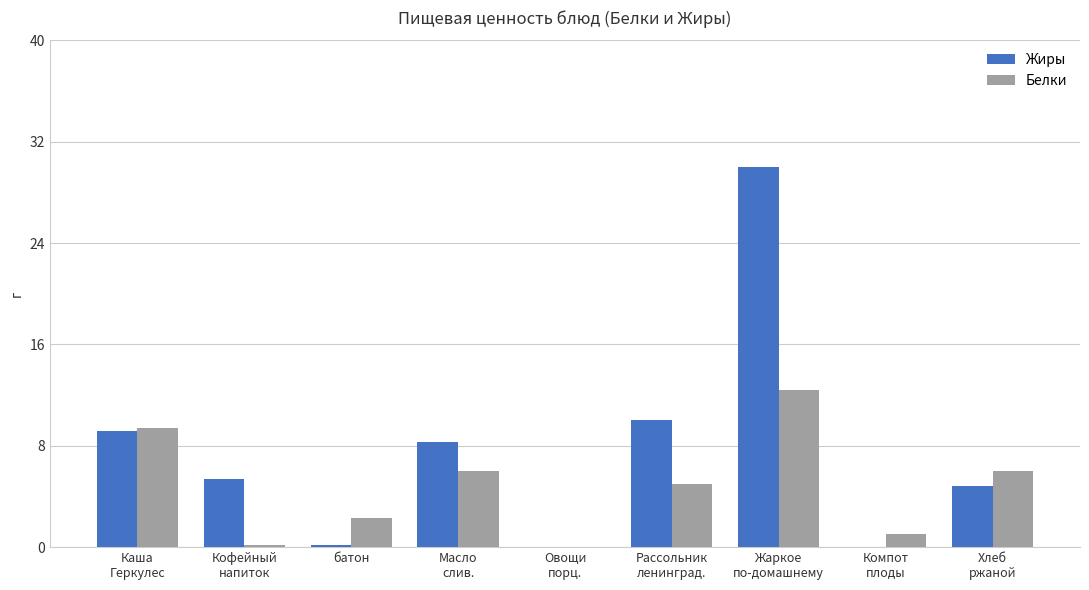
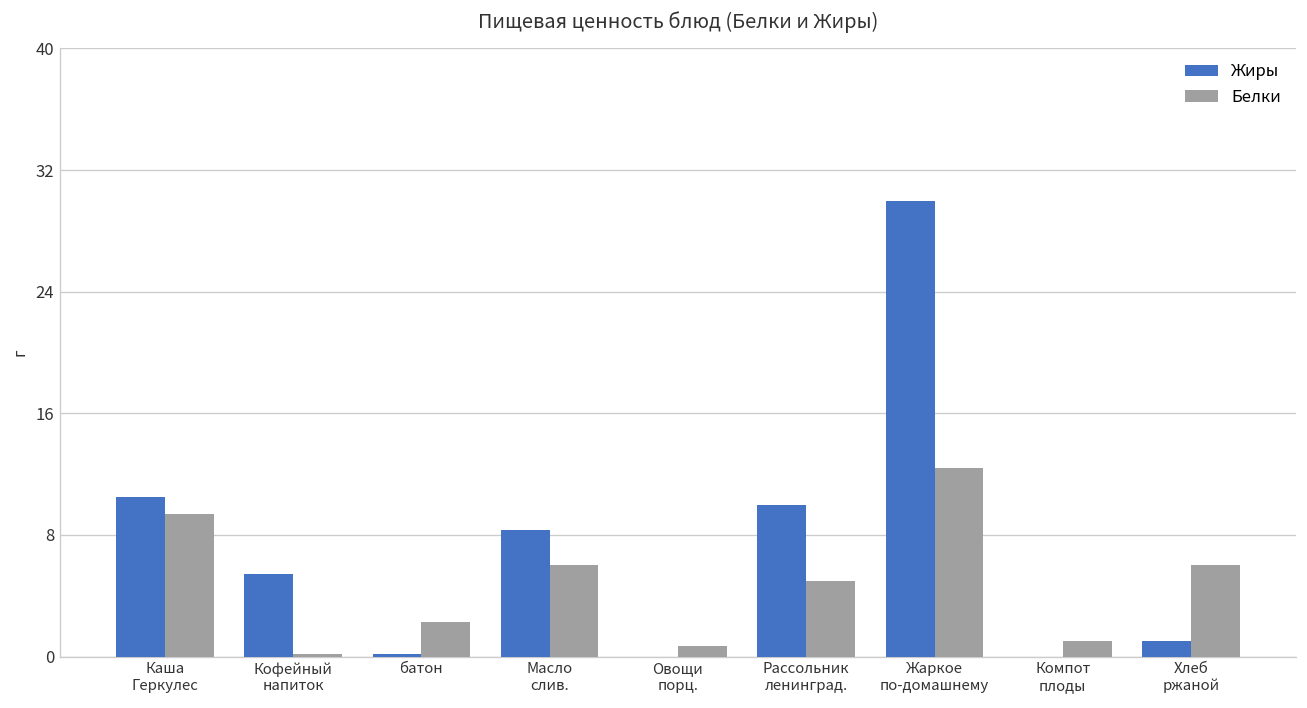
  {
    "Жиры": {
-     "Каша Геркулес": 9.2,
+     "Каша Геркулес": 10.5,
      "Кофейный напиток": 5.4,
      "батон": 0.2,
      "Масло слив.": 8.3,
      "Овощи порц.": 0.0,
      "Рассольник ленинград.": 10.0,
      "Жаркое по-домашнему": 30.0,
      "Компот плоды": 0.0,
-     "Хлеб ржаной": 4.8
+     "Хлеб ржаной": 1.0
    },
    "Белки": {
      "Каша Геркулес": 9.4,
      "Кофейный напиток": 0.2,
      "батон": 2.3,
      "Масло слив.": 6.0,
-     "Овощи порц.": 0.0,
+     "Овощи порц.": 0.7,
      "Рассольник ленинград.": 5.0,
      "Жаркое по-домашнему": 12.4,
      "Компот плоды": 1.0,
      "Хлеб ржаной": 6.0
    }
  }
